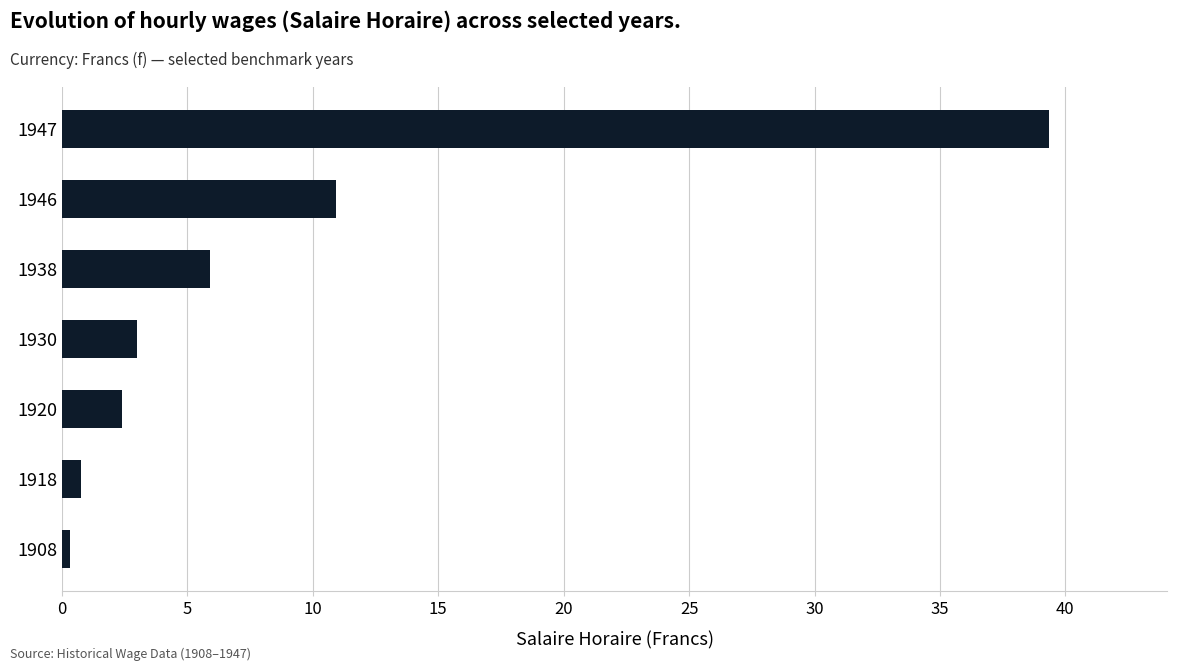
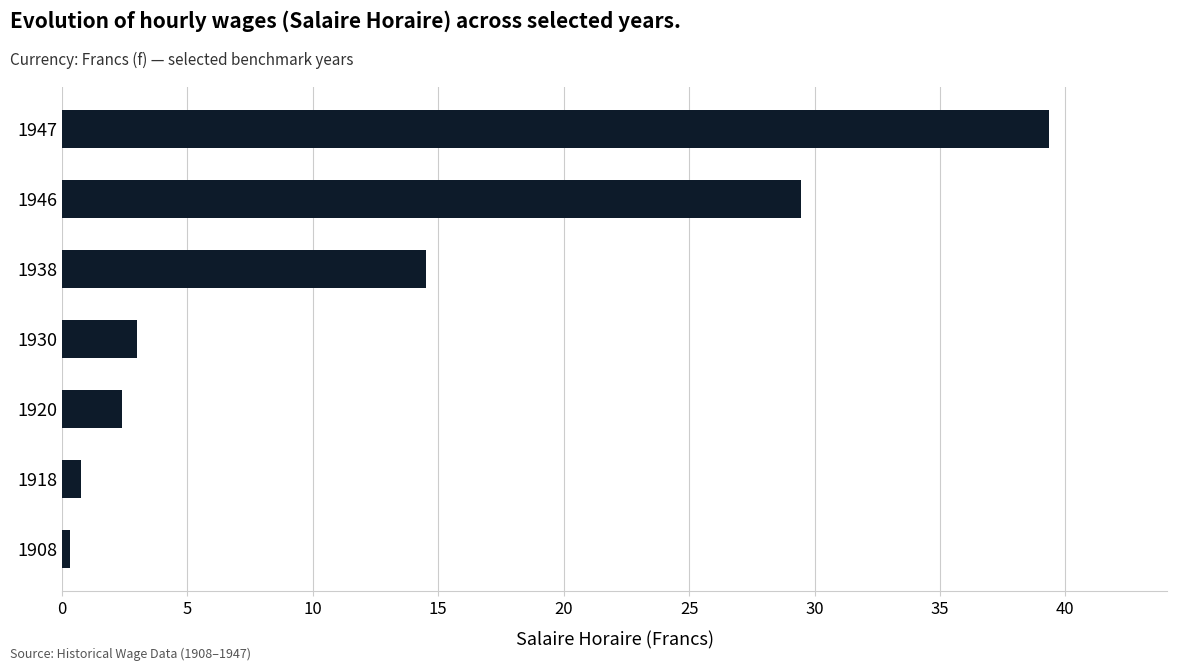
  {
    "1947": 39.3,
-   "1946": 10.9,
-   "1938": 5.9,
+   "1946": 29.5,
+   "1938": 14.5,
    "1930": 3.0,
    "1920": 2.4,
    "1918": 0.7,
    "1908": 0.3
  }
